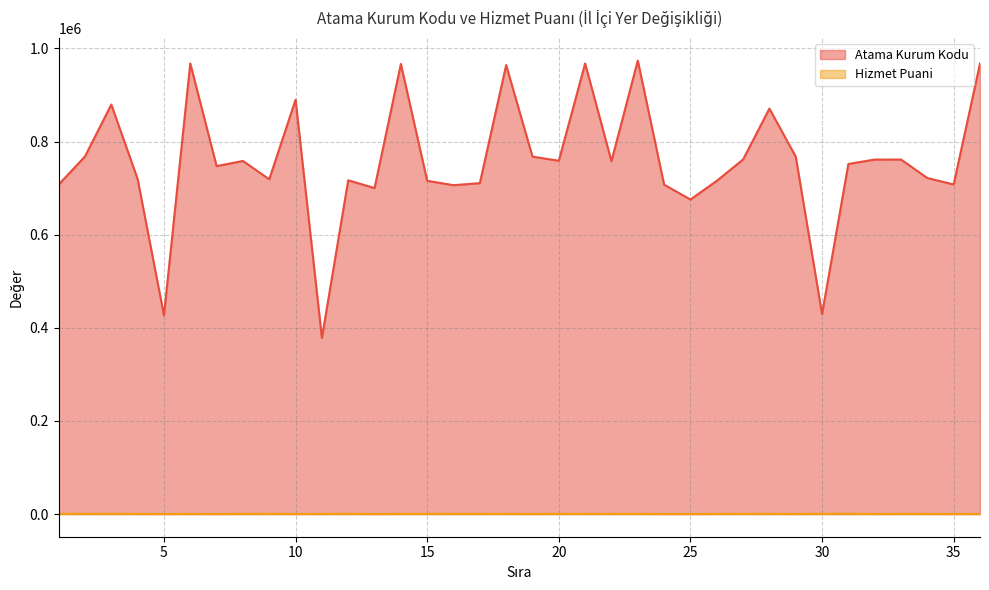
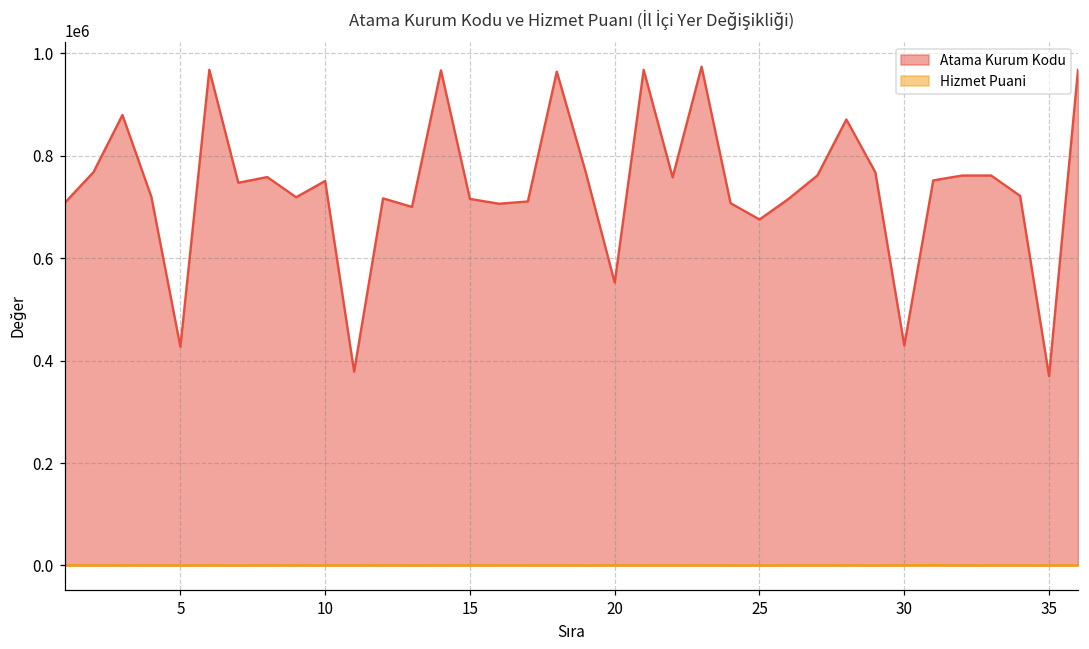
  {
    "Atama Kurum Kodu": {
      "5": 430000,
-     "10": 890000,
+     "10": 750000,
      "15": 720000,
-     "20": 760000,
+     "20": 550000,
      "25": 680000,
      "30": 430000,
-     "35": 710000
+     "35": 370000
    },
    "Hizmet Puani": {
      "5": 0,
      "10": 0,
      "15": 0,
      "20": 0,
      "25": 0,
      "30": 0,
      "35": 0
    }
  }
